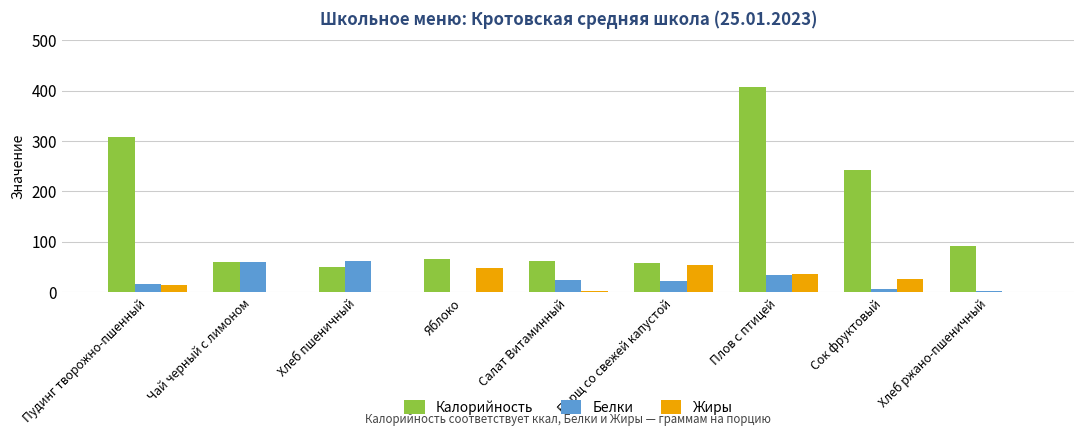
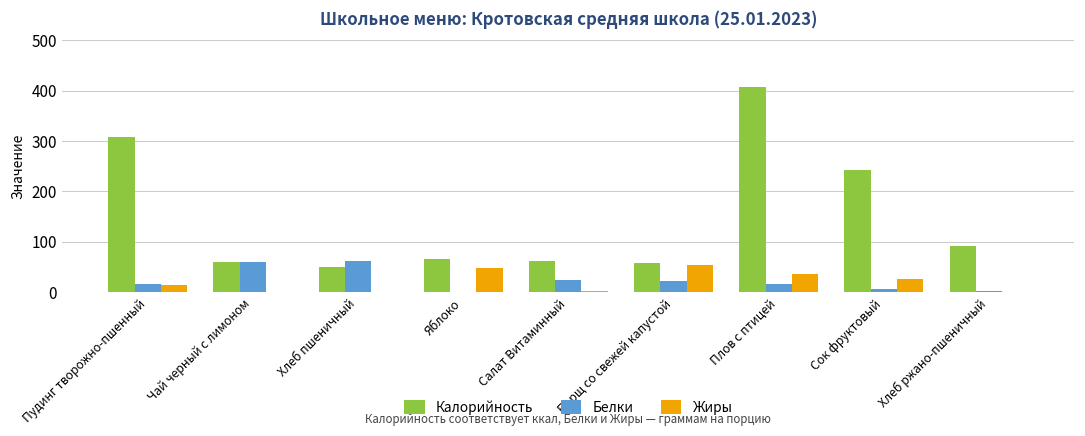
  {
    "Калорийность": {
      "Пудинг творожно-пшенный": 310,
      "Чай черный с лимоном": 60,
      "Хлеб пшеничный": 50,
      "Яблоко": 70,
      "Салат Витаминный": 60,
      "Борщ со свежей капустой": 60,
      "Плов с птицей": 410,
      "Сок фруктовый": 240,
      "Хлеб ржано-пшеничный": 90
    },
    "Белки": {
      "Пудинг творожно-пшенный": 10,
      "Чай черный с лимоном": 60,
      "Хлеб пшеничный": 60,
      "Салат Витаминный": 20,
      "Борщ со свежей капустой": 20,
-     "Плов с птицей": 30
+     "Плов с птицей": 20
    },
    "Жиры": {
      "Пудинг творожно-пшенный": 10,
      "Яблоко": 50,
      "Борщ со свежей капустой": 50,
      "Плов с птицей": 40,
      "Сок фруктовый": 30
    }
  }
